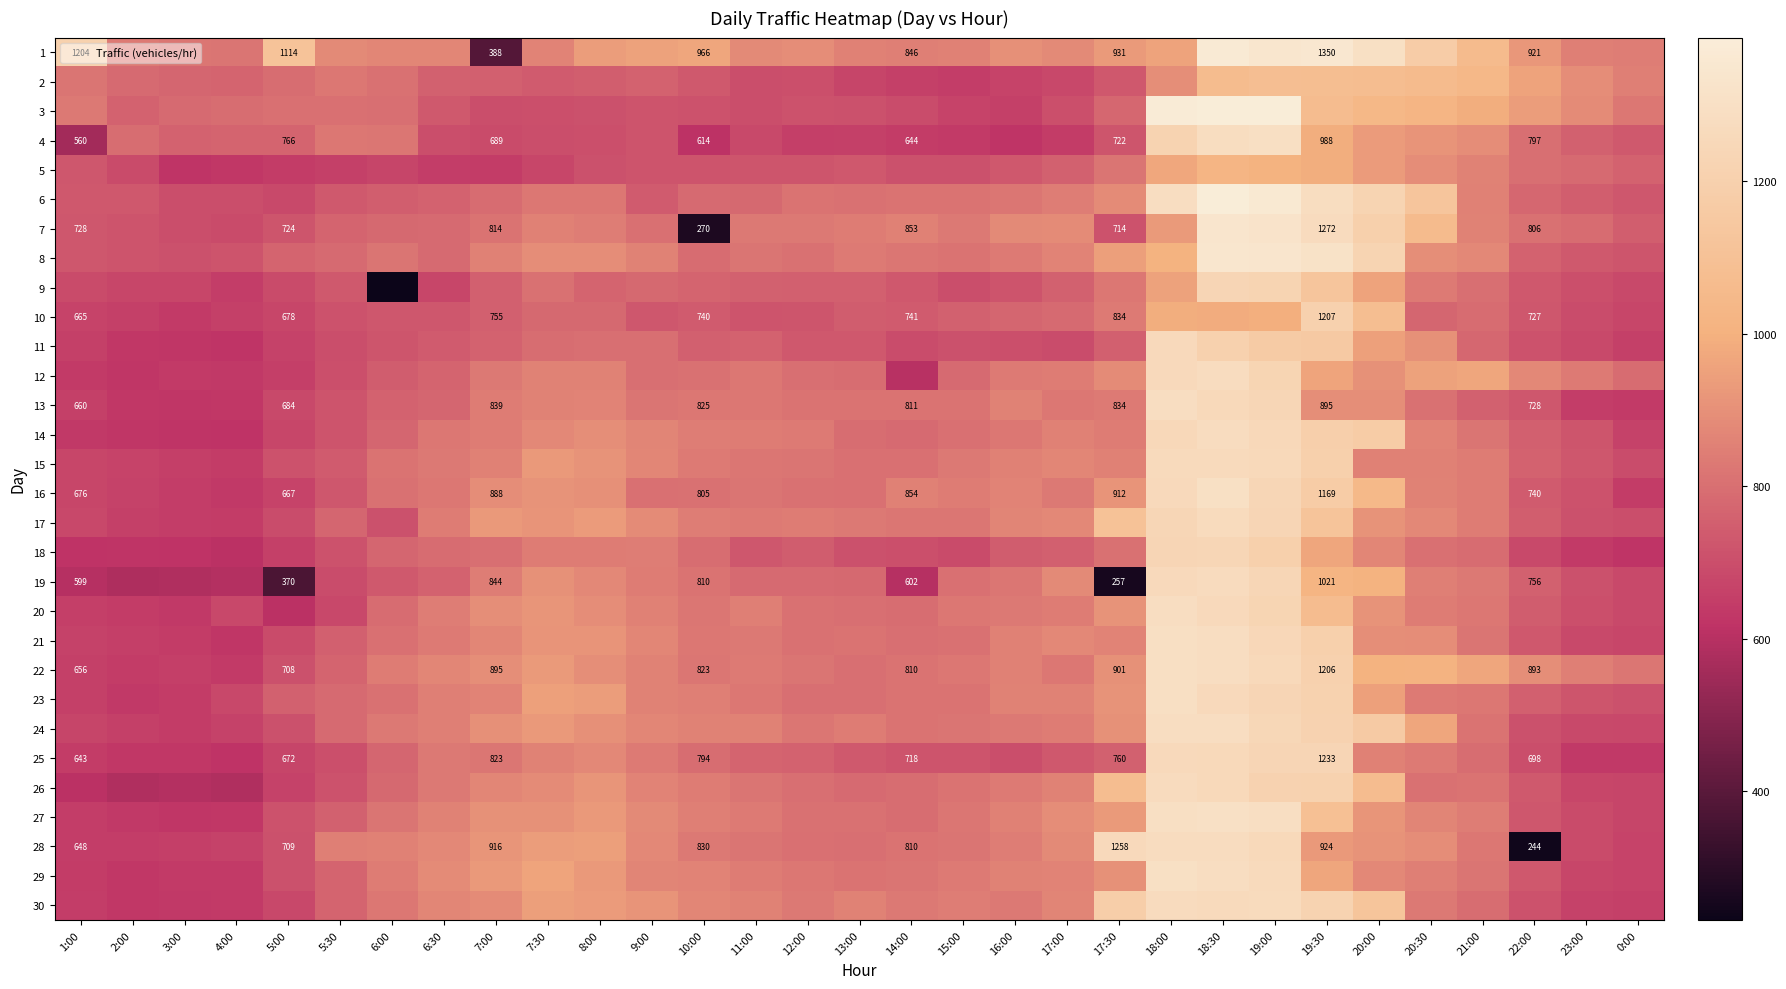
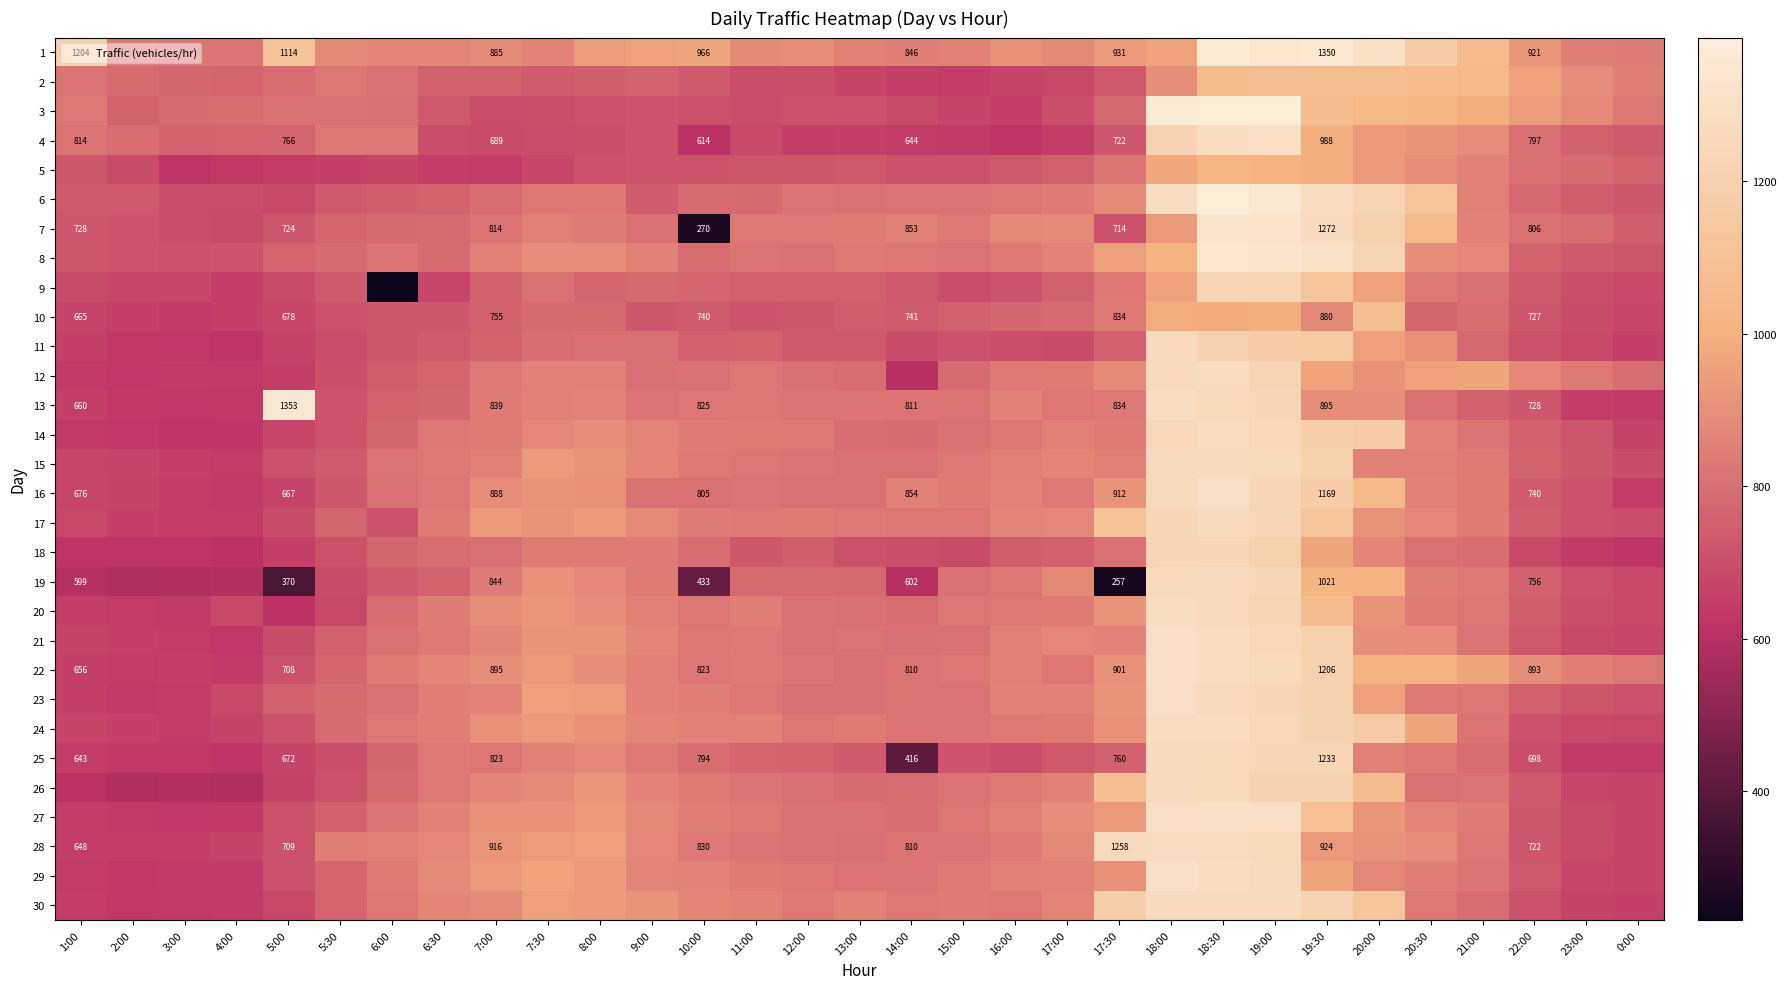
  {
    "1": {
      "5:00": 1114,
-     "7:00": 388,
+     "7:00": 885,
      "10:00": 966,
      "14:00": 846,
      "17:30": 931,
      "19:30": 1350,
      "22:00": 921
    },
    "4": {
-     "1:00": 560,
+     "1:00": 814,
      "5:00": 766,
      "7:00": 689,
      "10:00": 614,
      "14:00": 644,
      "17:30": 722,
      "19:30": 988,
      "22:00": 797
    },
    "7": {
      "1:00": 728,
      "5:00": 724,
      "7:00": 814,
      "10:00": 270,
      "14:00": 853,
      "17:30": 714,
      "19:30": 1272,
      "22:00": 806
    },
    "10": {
      "1:00": 665,
      "5:00": 678,
      "7:00": 755,
      "10:00": 740,
      "14:00": 741,
      "17:30": 834,
-     "19:30": 1207,
+     "19:30": 880,
      "22:00": 727
    },
    "13": {
      "1:00": 660,
-     "5:00": 684,
+     "5:00": 1353,
      "7:00": 839,
      "10:00": 825,
      "14:00": 811,
      "17:30": 834,
      "19:30": 895,
      "22:00": 728
    },
    "16": {
      "1:00": 676,
      "5:00": 667,
      "7:00": 888,
      "10:00": 805,
      "14:00": 854,
      "17:30": 912,
      "19:30": 1169,
      "22:00": 740
    },
    "19": {
      "1:00": 599,
      "5:00": 370,
      "7:00": 844,
-     "10:00": 810,
+     "10:00": 433,
      "14:00": 602,
      "17:30": 257,
      "19:30": 1021,
      "22:00": 756
    },
    "22": {
      "1:00": 656,
      "5:00": 708,
      "7:00": 895,
      "10:00": 823,
      "14:00": 810,
      "17:30": 901,
      "19:30": 1206,
      "22:00": 893
    },
    "25": {
      "1:00": 643,
      "5:00": 672,
      "7:00": 823,
      "10:00": 794,
-     "14:00": 718,
+     "14:00": 416,
      "17:30": 760,
      "19:30": 1233,
      "22:00": 698
    },
    "28": {
      "1:00": 648,
      "5:00": 709,
      "7:00": 916,
      "10:00": 830,
      "14:00": 810,
      "17:30": 1258,
      "19:30": 924,
-     "22:00": 244
+     "22:00": 722
    }
  }
